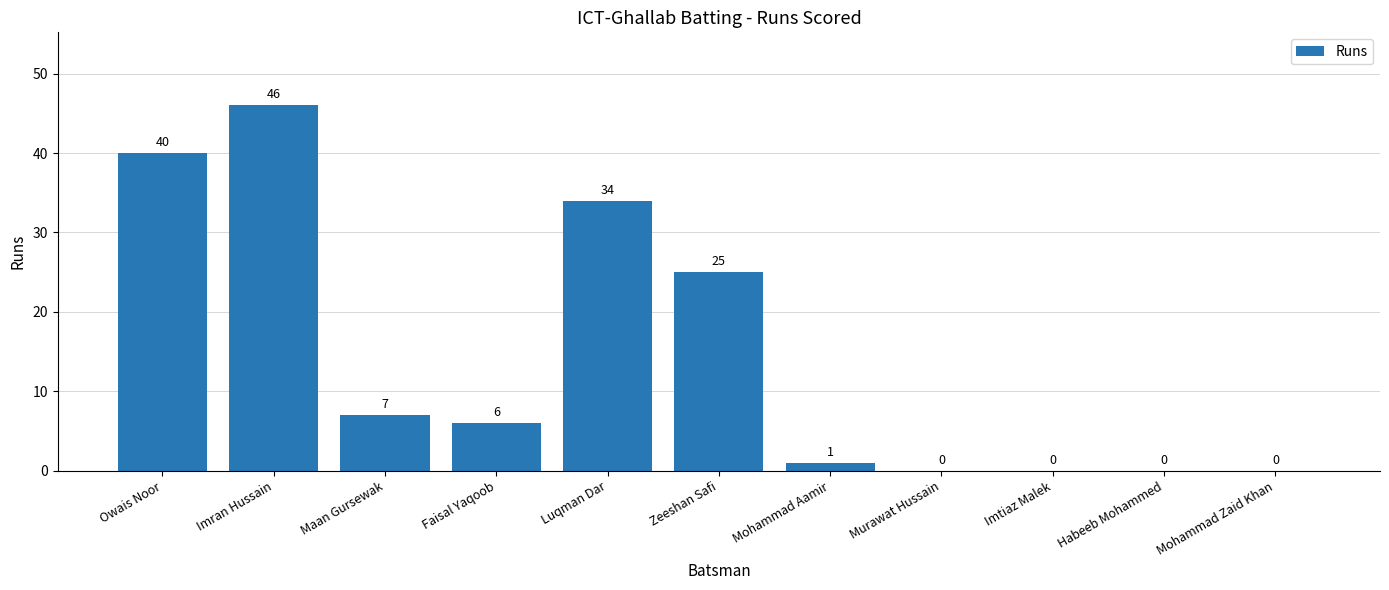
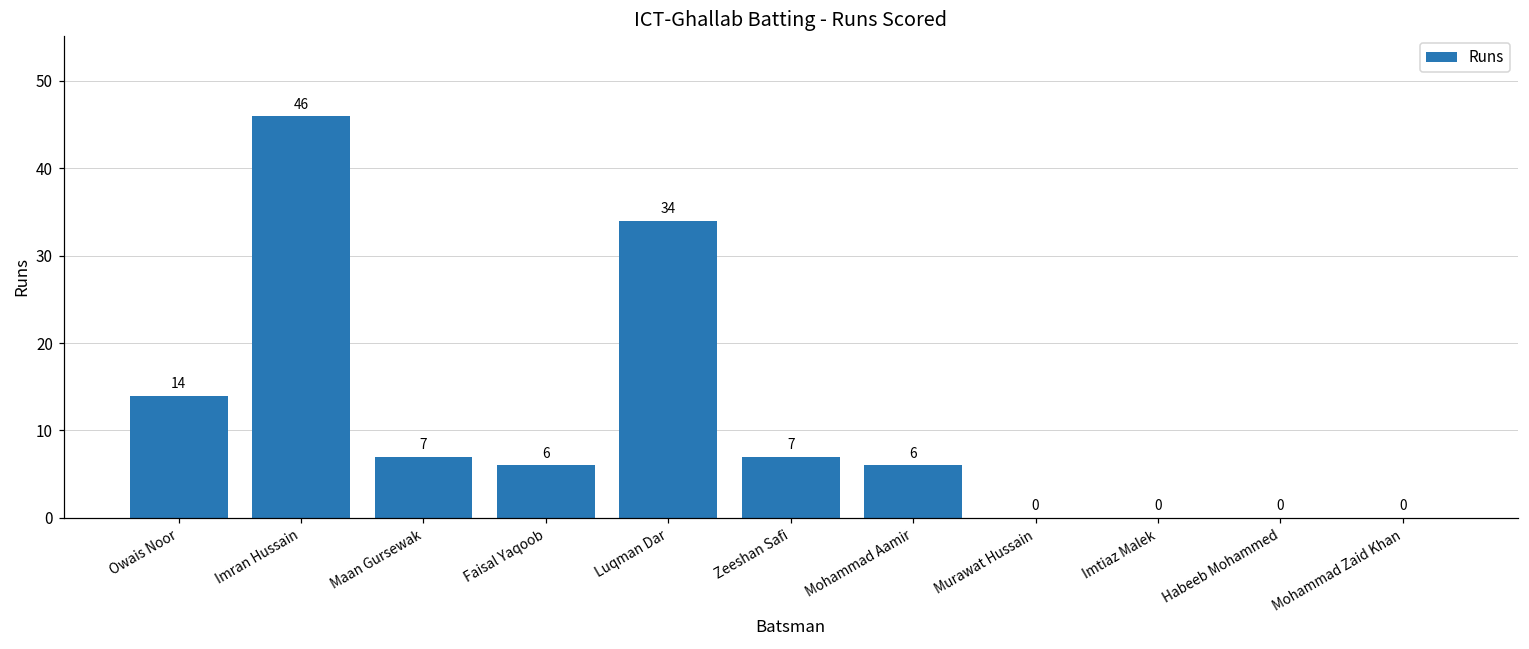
  {
-   "Owais Noor": 40,
+   "Owais Noor": 14,
    "Imran Hussain": 46,
    "Maan Gursewak": 7,
    "Faisal Yaqoob": 6,
    "Luqman Dar": 34,
-   "Zeeshan Safi": 25,
-   "Mohammad Aamir": 1,
+   "Zeeshan Safi": 7,
+   "Mohammad Aamir": 6,
    "Murawat Hussain": 0,
    "Imtiaz Malek": 0,
    "Habeeb Mohammed": 0,
    "Mohammad Zaid Khan": 0
  }
